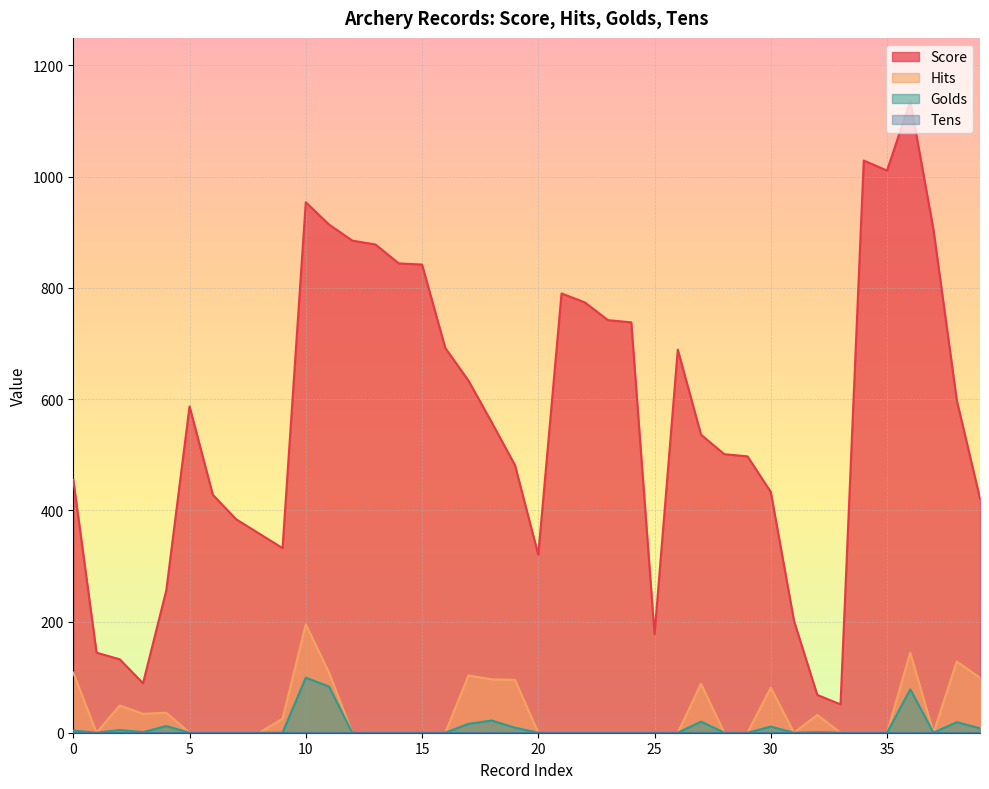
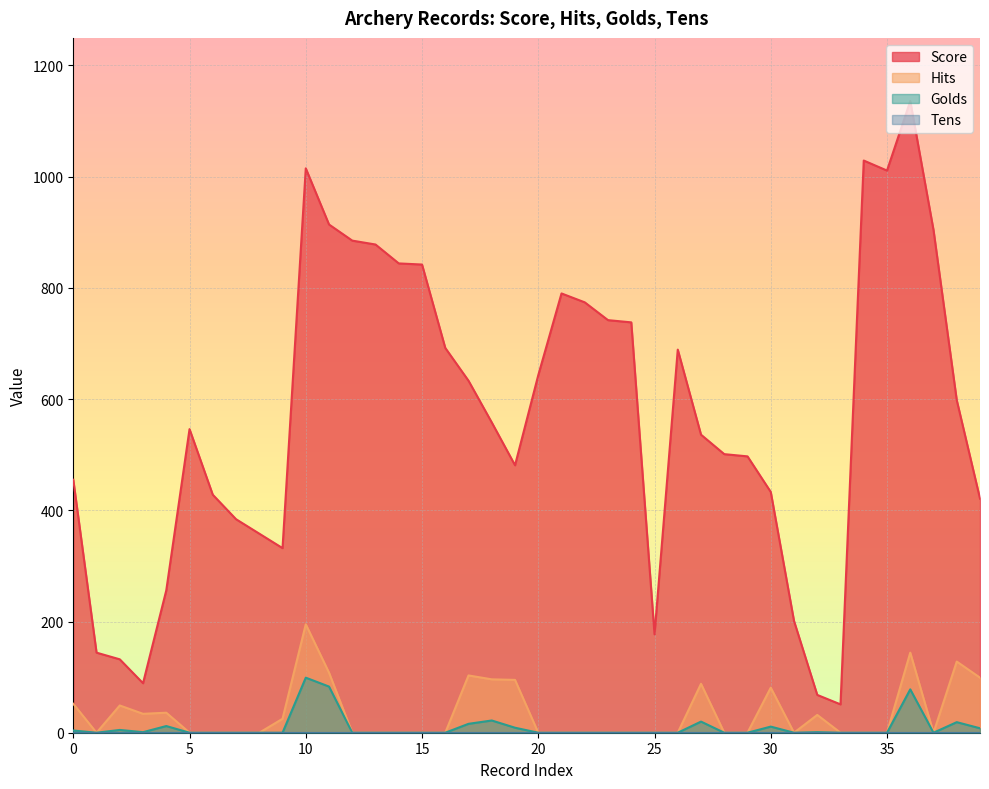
  {
    "Score": {
      "0": 460,
-     "5": 590,
-     "10": 950,
+     "5": 550,
+     "10": 1020,
      "15": 840,
-     "20": 320,
+     "20": 640,
      "25": 180,
      "30": 430,
      "35": 1010
    },
    "Hits": {
-     "0": 110,
+     "0": 50,
      "10": 200,
      "30": 80
    }
  }
